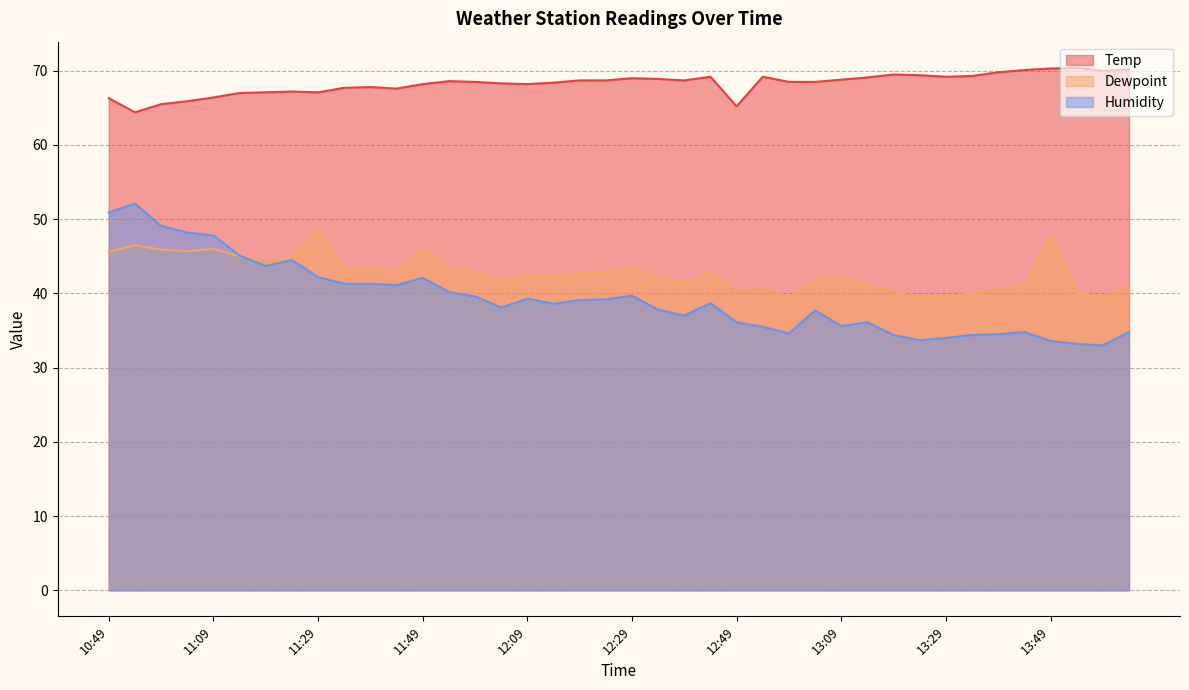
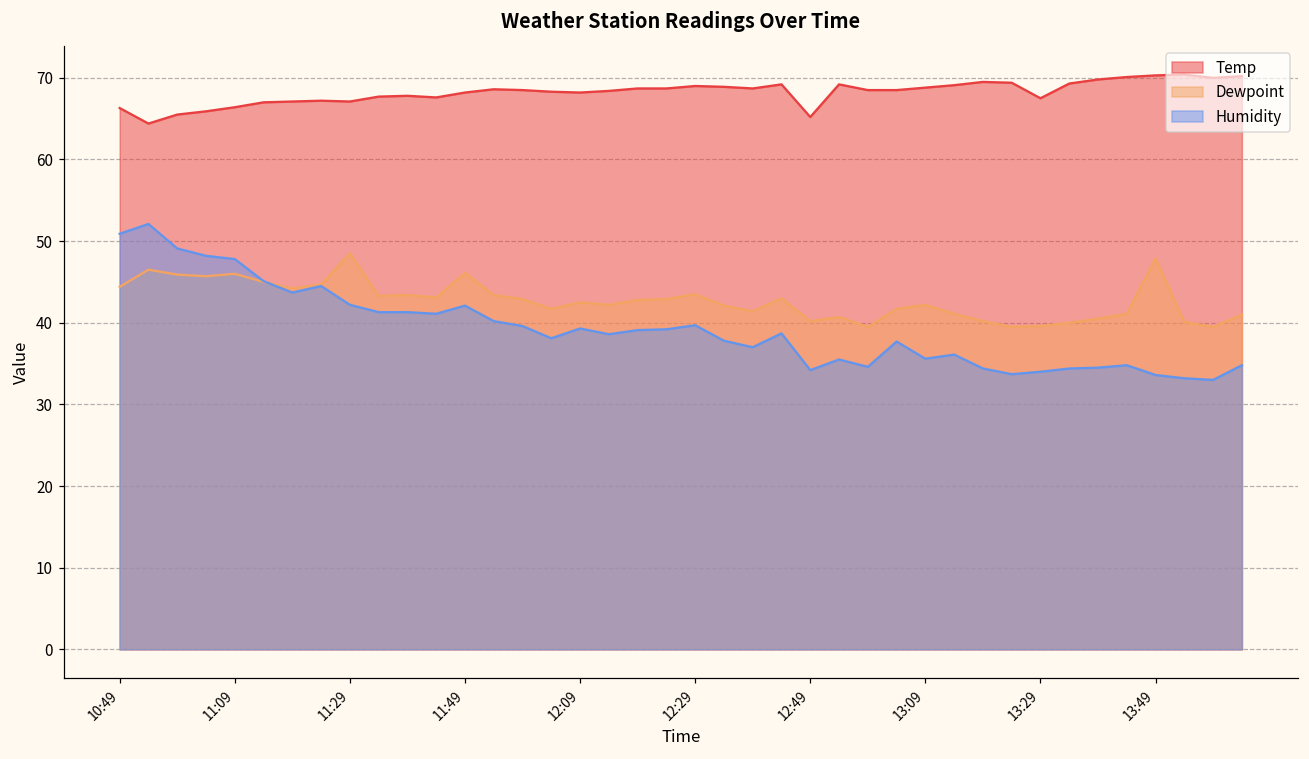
  {
    "Temp": {
      "10:49": 66,
      "11:09": 66,
      "11:29": 67,
      "11:49": 68,
      "12:09": 68,
      "12:29": 69,
      "12:49": 65,
      "13:09": 69,
-     "13:29": 69,
+     "13:29": 68,
      "13:49": 70
    },
    "Dewpoint": {
-     "10:49": 46,
+     "10:49": 44,
      "11:09": 46,
      "11:29": 49,
      "11:49": 46,
      "12:09": 43,
      "12:29": 44,
      "12:49": 40,
      "13:09": 42,
      "13:29": 40,
      "13:49": 48
    },
    "Humidity": {
      "10:49": 51,
      "11:09": 48,
      "11:29": 42,
      "11:49": 42,
      "12:09": 39,
      "12:29": 40,
-     "12:49": 36,
+     "12:49": 34,
      "13:09": 36,
      "13:29": 34,
      "13:49": 34
    }
  }
